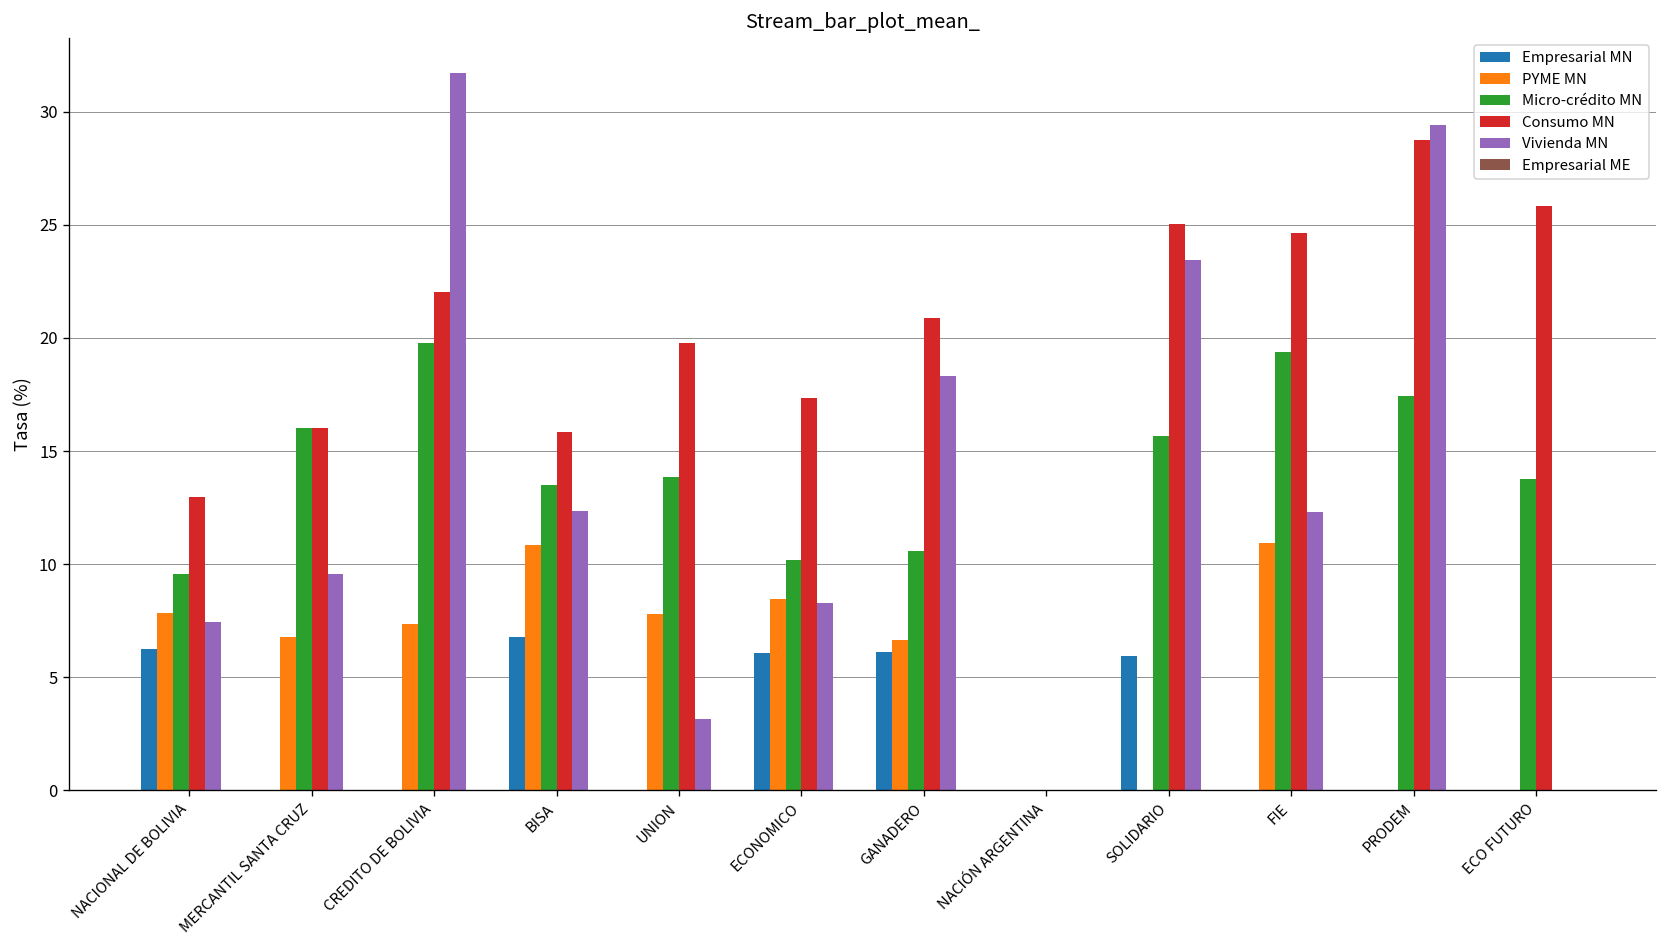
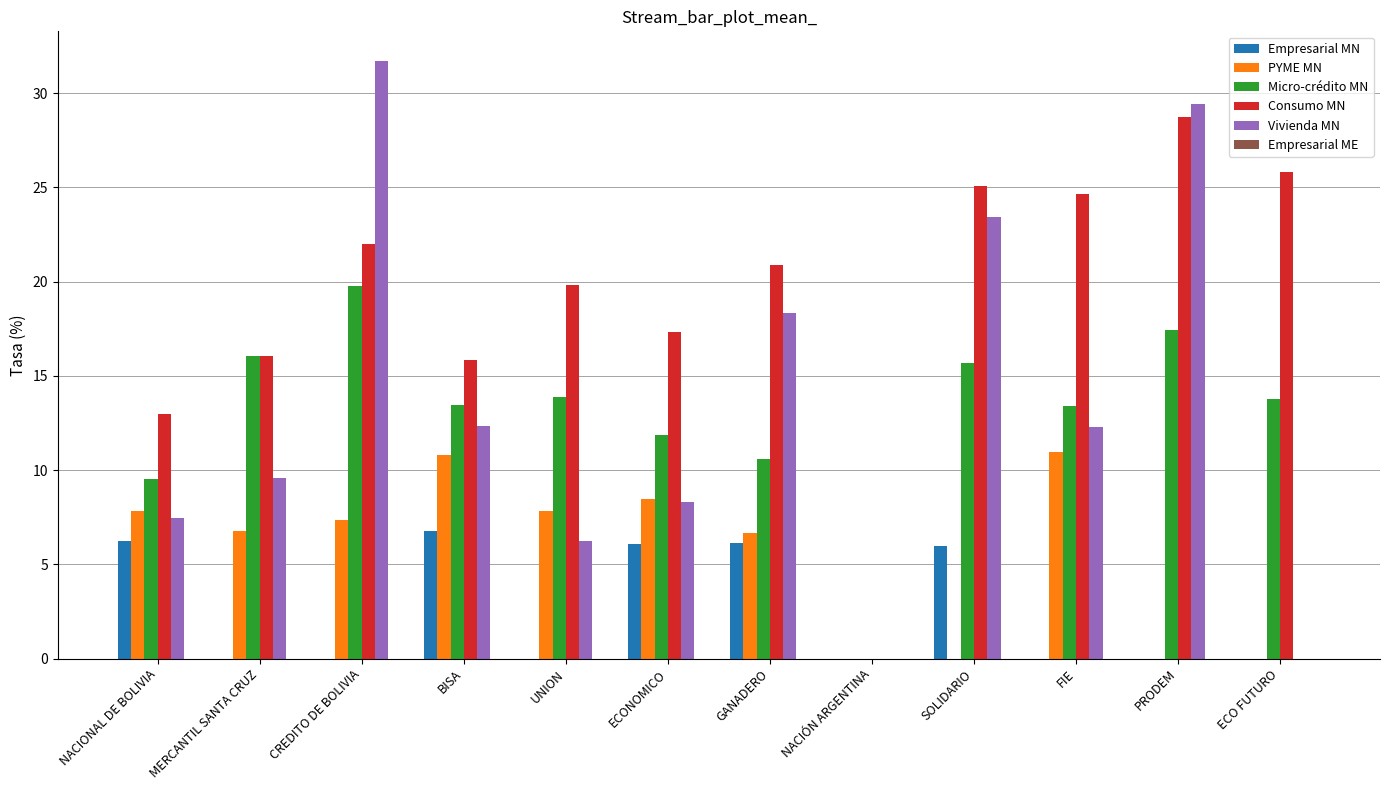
  {
    "Empresarial MN": {
      "NACIONAL DE BOLIVIA": 6.3,
      "MERCANTIL SANTA CRUZ": 0.0,
      "CREDITO DE BOLIVIA": 0.0,
      "BISA": 6.8,
      "UNION": 0.0,
      "ECONOMICO": 6.1,
      "GANADERO": 6.1,
      "NACIÓN ARGENTINA": 0.0,
      "SOLIDARIO": 5.9,
      "FIE": 0.0,
      "PRODEM": 0.0,
      "ECO FUTURO": 0.0
    },
    "PYME MN": {
      "NACIONAL DE BOLIVIA": 7.8,
      "MERCANTIL SANTA CRUZ": 6.8,
      "CREDITO DE BOLIVIA": 7.4,
      "BISA": 10.8,
      "UNION": 7.8,
      "ECONOMICO": 8.5,
      "GANADERO": 6.7,
      "NACIÓN ARGENTINA": 0.0,
      "SOLIDARIO": 0.0,
      "FIE": 10.9,
      "PRODEM": 0.0,
      "ECO FUTURO": 0.0
    },
    "Micro-crédito MN": {
      "NACIONAL DE BOLIVIA": 9.5,
      "MERCANTIL SANTA CRUZ": 16.0,
      "CREDITO DE BOLIVIA": 19.8,
      "BISA": 13.5,
      "UNION": 13.9,
-     "ECONOMICO": 10.2,
+     "ECONOMICO": 11.9,
      "GANADERO": 10.6,
      "NACIÓN ARGENTINA": 0.0,
      "SOLIDARIO": 15.7,
-     "FIE": 19.4,
+     "FIE": 13.4,
      "PRODEM": 17.4,
      "ECO FUTURO": 13.8
    },
    "Consumo MN": {
      "NACIONAL DE BOLIVIA": 13.0,
      "MERCANTIL SANTA CRUZ": 16.0,
      "CREDITO DE BOLIVIA": 22.0,
      "BISA": 15.8,
      "UNION": 19.8,
      "ECONOMICO": 17.3,
      "GANADERO": 20.9,
      "NACIÓN ARGENTINA": 0.0,
      "SOLIDARIO": 25.1,
      "FIE": 24.6,
      "PRODEM": 28.7,
      "ECO FUTURO": 25.8
    },
    "Vivienda MN": {
      "NACIONAL DE BOLIVIA": 7.4,
      "MERCANTIL SANTA CRUZ": 9.6,
      "CREDITO DE BOLIVIA": 31.7,
      "BISA": 12.4,
-     "UNION": 3.2,
+     "UNION": 6.2,
      "ECONOMICO": 8.3,
      "GANADERO": 18.3,
      "NACIÓN ARGENTINA": 0.0,
      "SOLIDARIO": 23.4,
      "FIE": 12.3,
      "PRODEM": 29.4,
      "ECO FUTURO": 0.0
    },
    "Empresarial ME": {
      "NACIONAL DE BOLIVIA": 0.0,
      "MERCANTIL SANTA CRUZ": 0.0,
      "CREDITO DE BOLIVIA": 0.0,
      "BISA": 0.0,
      "UNION": 0.0,
      "ECONOMICO": 0.0,
      "GANADERO": 0.0,
      "NACIÓN ARGENTINA": 0.0,
      "SOLIDARIO": 0.0,
      "FIE": 0.0,
      "PRODEM": 0.0,
      "ECO FUTURO": 0.0
    }
  }
